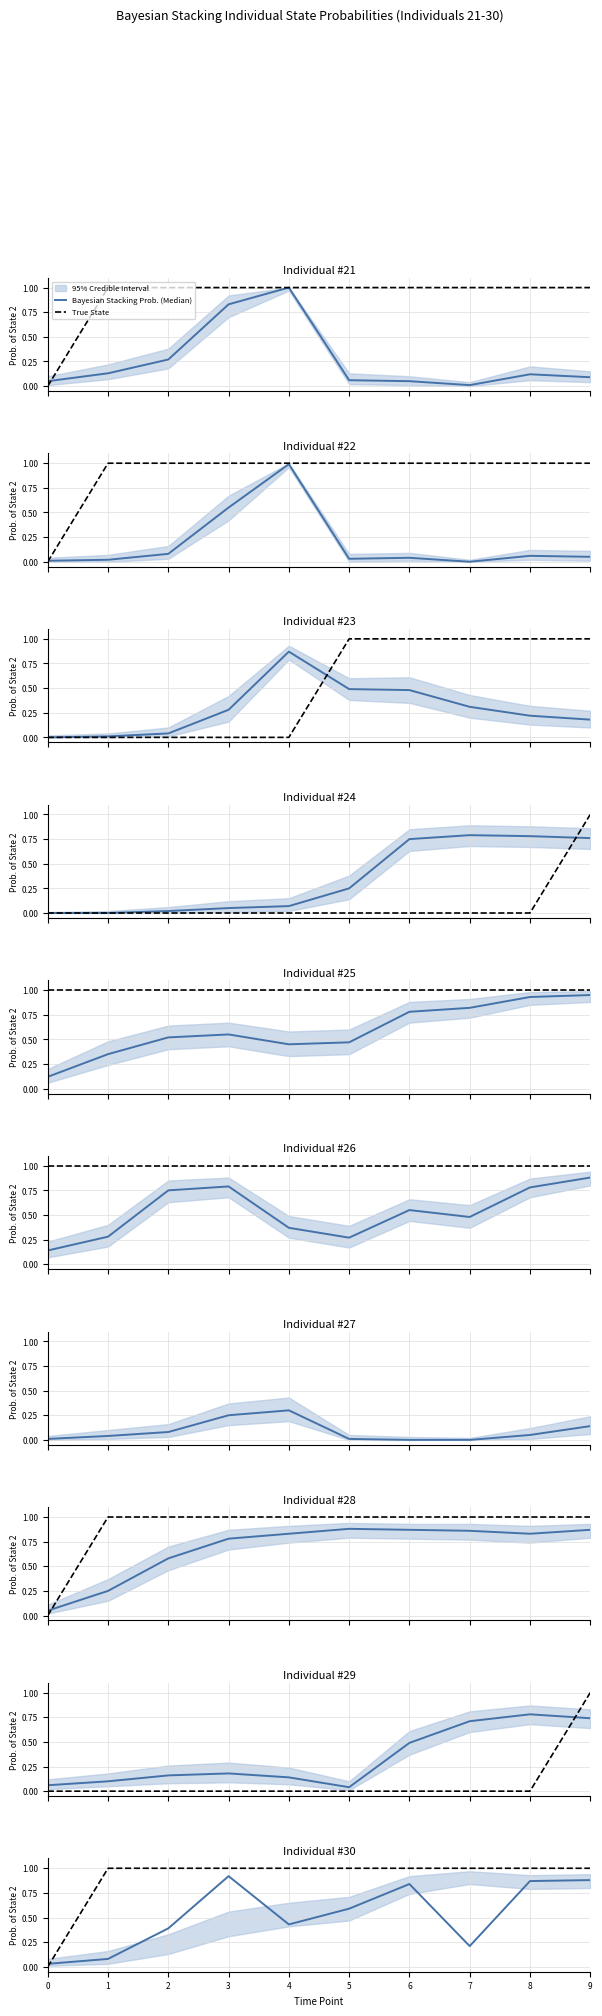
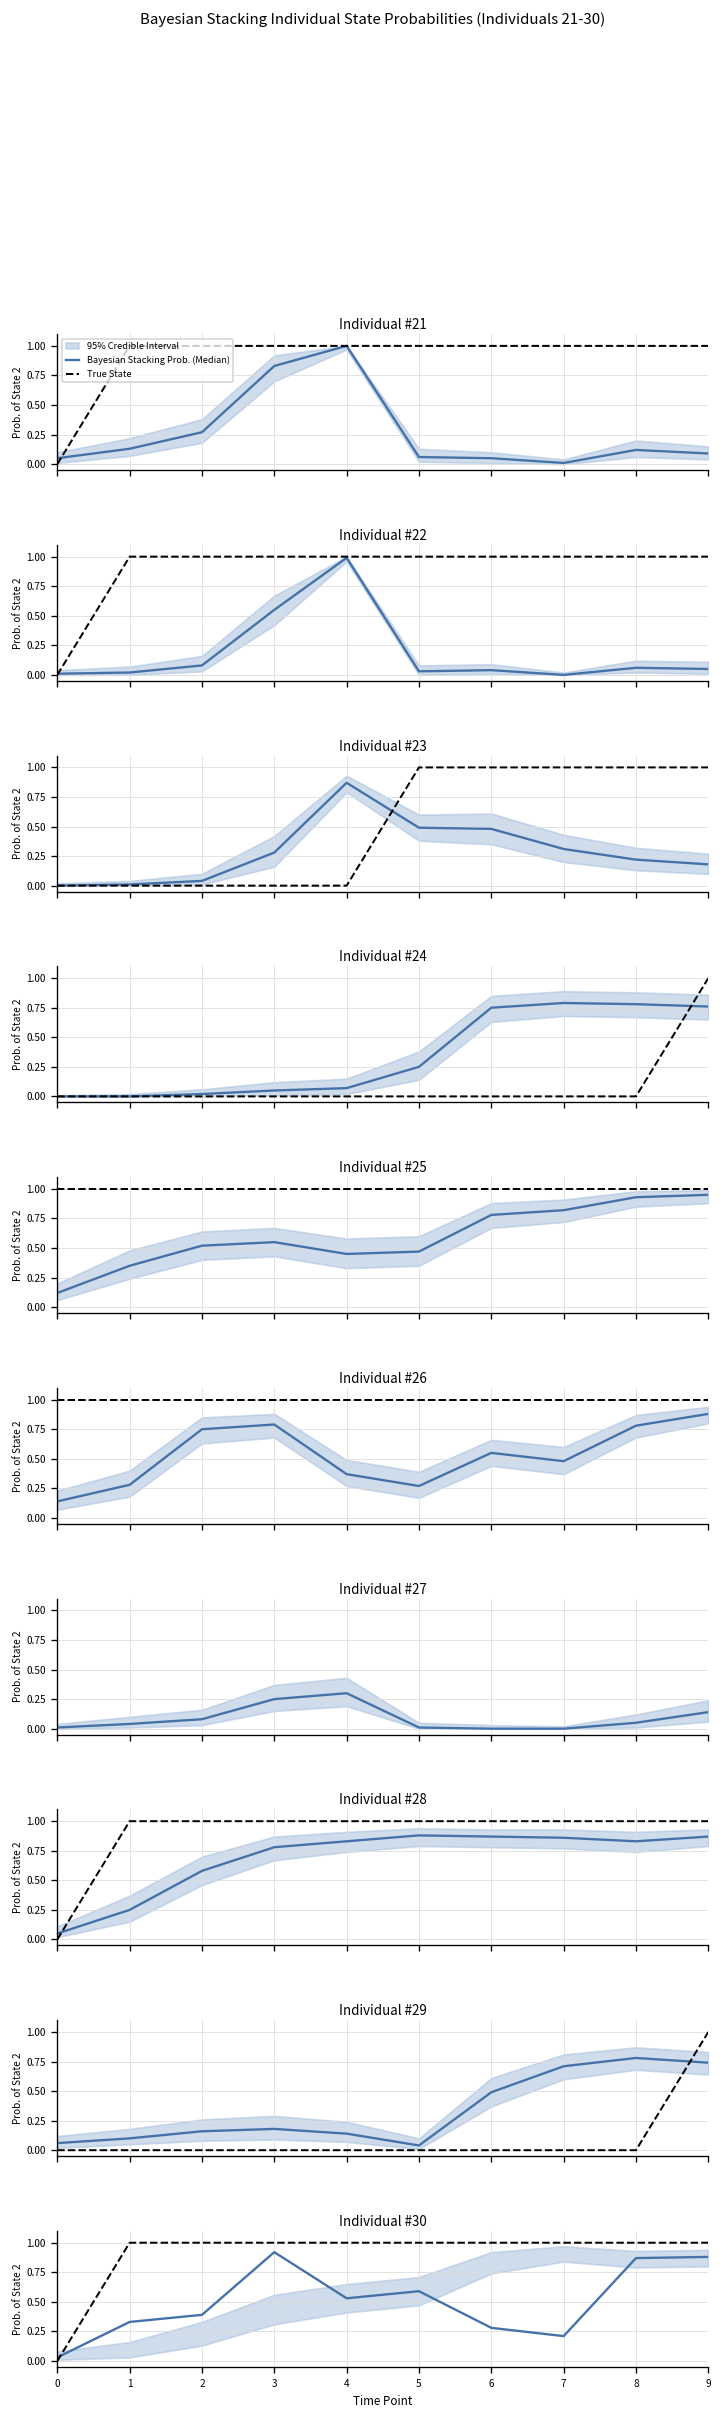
  {
    "Individual #30": {
      "Bayesian Stacking Prob. (Median)": {
        "0": 0.0,
-       "1": 0.1,
+       "1": 0.3,
        "2": 0.4,
        "3": 0.9,
-       "4": 0.4,
+       "4": 0.5,
        "5": 0.6,
-       "6": 0.8,
+       "6": 0.3,
        "7": 0.2,
        "8": 0.9,
        "9": 0.9
      },
      "True State": {
        "0": 0.0,
        "1": 1.0,
        "2": 1.0,
        "3": 1.0,
        "4": 1.0,
        "5": 1.0,
        "6": 1.0,
        "7": 1.0,
        "8": 1.0,
        "9": 1.0
      }
    }
  }
